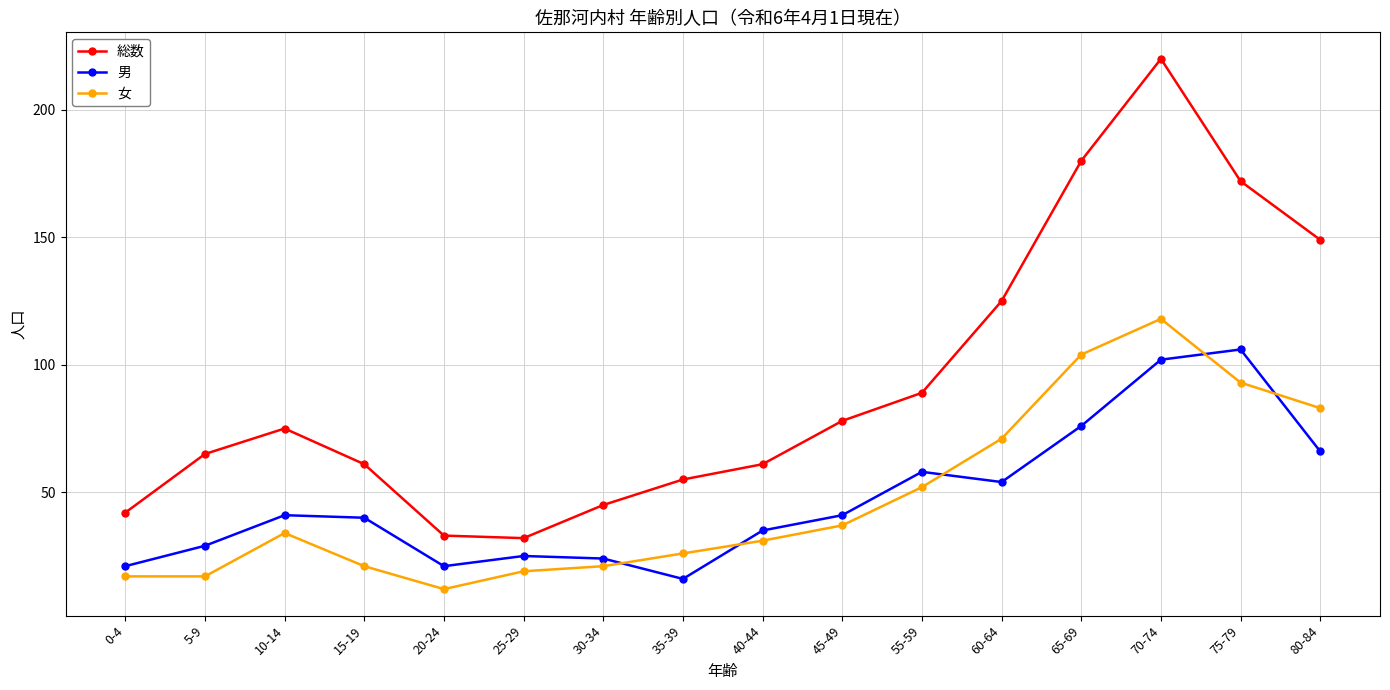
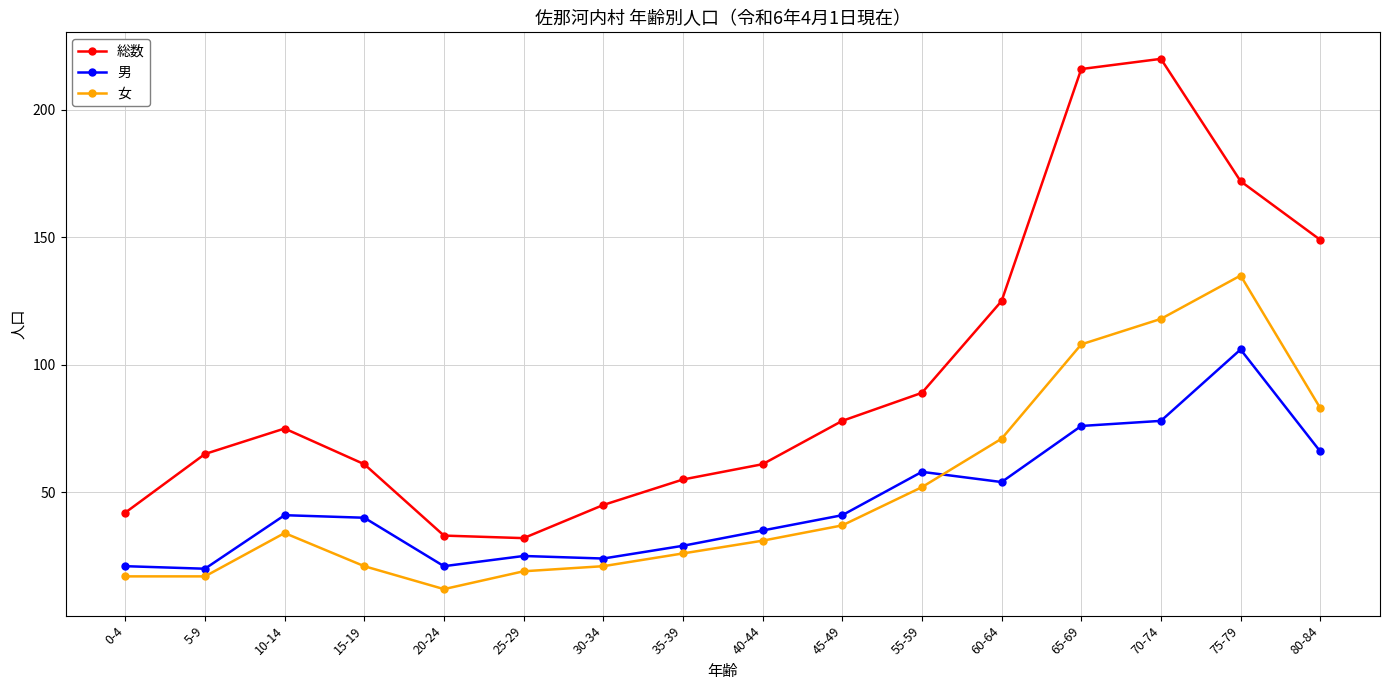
  {
    "総数": {
      "0-4": 42,
      "5-9": 65,
      "10-14": 75,
      "15-19": 61,
      "20-24": 33,
      "25-29": 32,
      "30-34": 45,
      "35-39": 55,
      "40-44": 61,
      "45-49": 78,
      "55-59": 89,
      "60-64": 125,
-     "65-69": 180,
+     "65-69": 216,
      "70-74": 220,
      "75-79": 172,
      "80-84": 149
    },
    "男": {
      "0-4": 21,
-     "5-9": 29,
+     "5-9": 20,
      "10-14": 41,
      "15-19": 40,
      "20-24": 21,
      "25-29": 25,
      "30-34": 24,
-     "35-39": 16,
+     "35-39": 29,
      "40-44": 35,
      "45-49": 41,
      "55-59": 58,
      "60-64": 54,
      "65-69": 76,
-     "70-74": 102,
+     "70-74": 78,
      "75-79": 106,
      "80-84": 66
    },
    "女": {
      "0-4": 17,
      "5-9": 17,
      "10-14": 34,
      "15-19": 21,
      "20-24": 12,
      "25-29": 19,
      "30-34": 21,
      "35-39": 26,
      "40-44": 31,
      "45-49": 37,
      "55-59": 52,
      "60-64": 71,
-     "65-69": 104,
+     "65-69": 108,
      "70-74": 118,
-     "75-79": 93,
+     "75-79": 135,
      "80-84": 83
    }
  }
